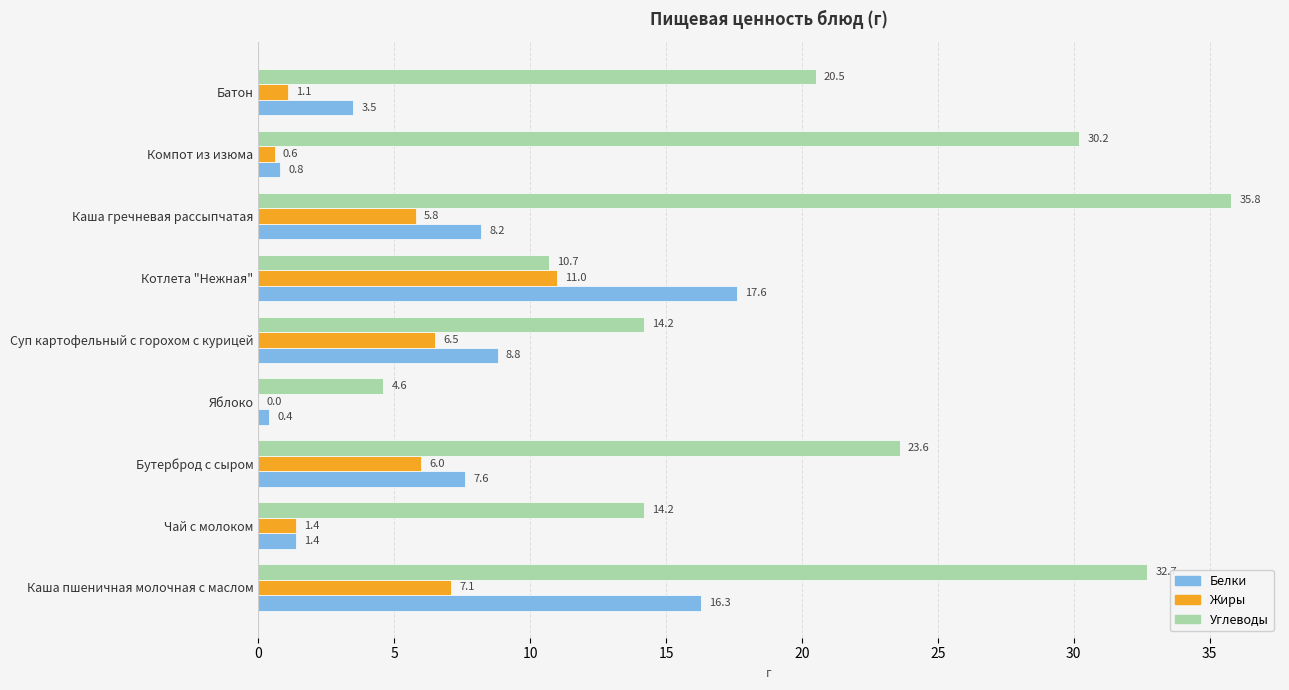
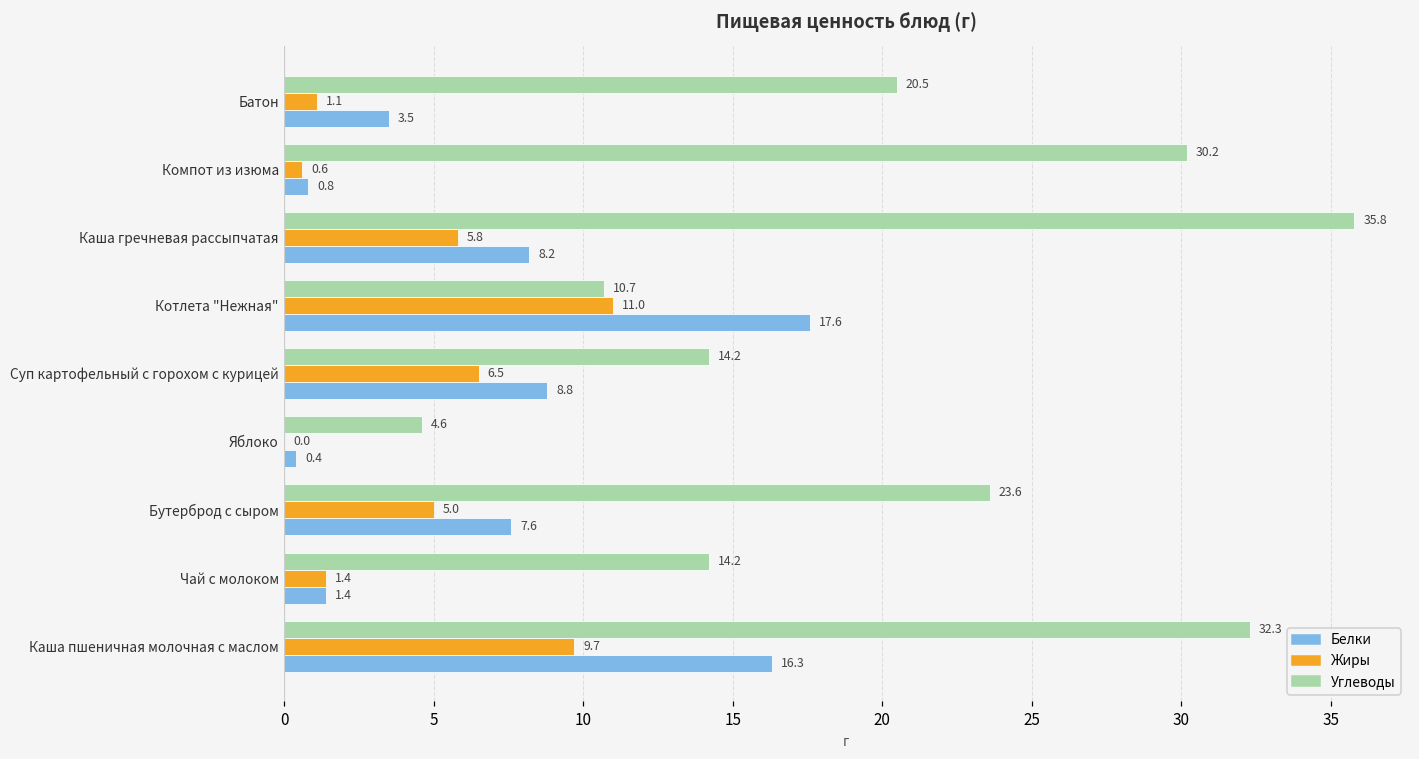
  {
    "Белки": {
      "Батон": 3.5,
      "Компот из изюма": 0.8,
      "Каша гречневая рассыпчатая": 8.2,
      "Котлета \"Нежная\"": 17.6,
      "Суп картофельный с горохом с курицей": 8.8,
      "Яблоко": 0.4,
      "Бутерброд с сыром": 7.6,
      "Чай с молоком": 1.4,
      "Каша пшеничная молочная с маслом": 16.3
    },
    "Жиры": {
      "Батон": 1.1,
      "Компот из изюма": 0.6,
      "Каша гречневая рассыпчатая": 5.8,
      "Котлета \"Нежная\"": 11.0,
      "Суп картофельный с горохом с курицей": 6.5,
      "Яблоко": 0.0,
-     "Бутерброд с сыром": 6.0,
+     "Бутерброд с сыром": 5.0,
      "Чай с молоком": 1.4,
-     "Каша пшеничная молочная с маслом": 7.1
+     "Каша пшеничная молочная с маслом": 9.7
    },
    "Углеводы": {
-     "Каша пшеничная молочная с маслом": 32.7
+     "Каша пшеничная молочная с маслом": 32.3
    }
  }
